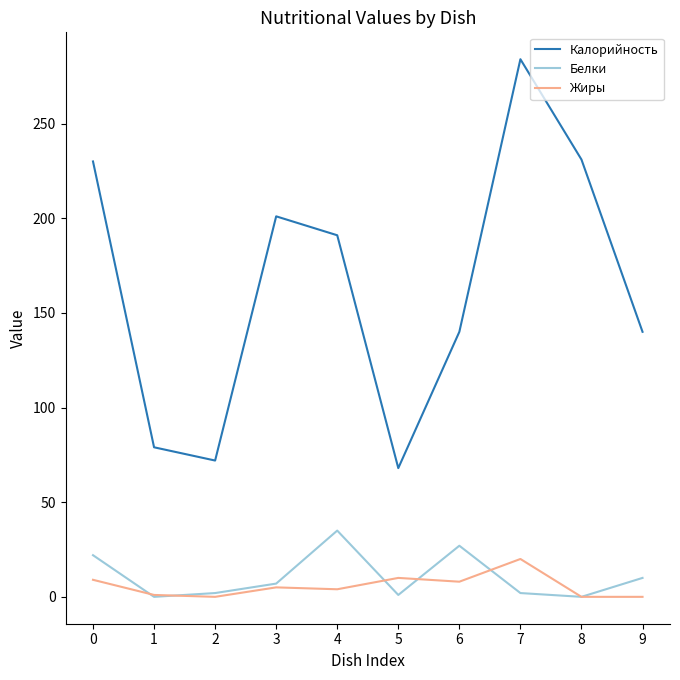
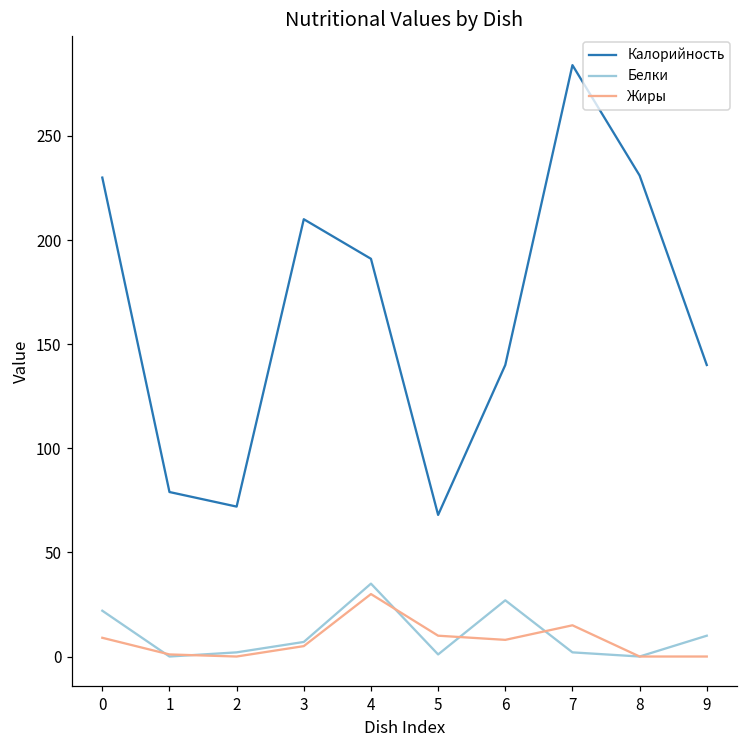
  {
    "Калорийность": {
      "0": 230,
      "1": 79,
      "2": 72,
-     "3": 201,
+     "3": 210,
      "4": 191,
      "5": 68,
      "6": 140,
      "7": 284,
      "8": 231,
      "9": 140
    },
    "Белки": {
      "0": 22,
      "2": 2,
      "3": 7,
      "4": 35,
      "5": 1,
      "6": 27,
      "7": 2,
      "9": 10
    },
    "Жиры": {
      "0": 9,
      "2": 0,
      "3": 5,
-     "4": 4,
+     "4": 30,
      "5": 10,
      "6": 8,
-     "7": 20,
+     "7": 15,
      "9": 0
    }
  }
